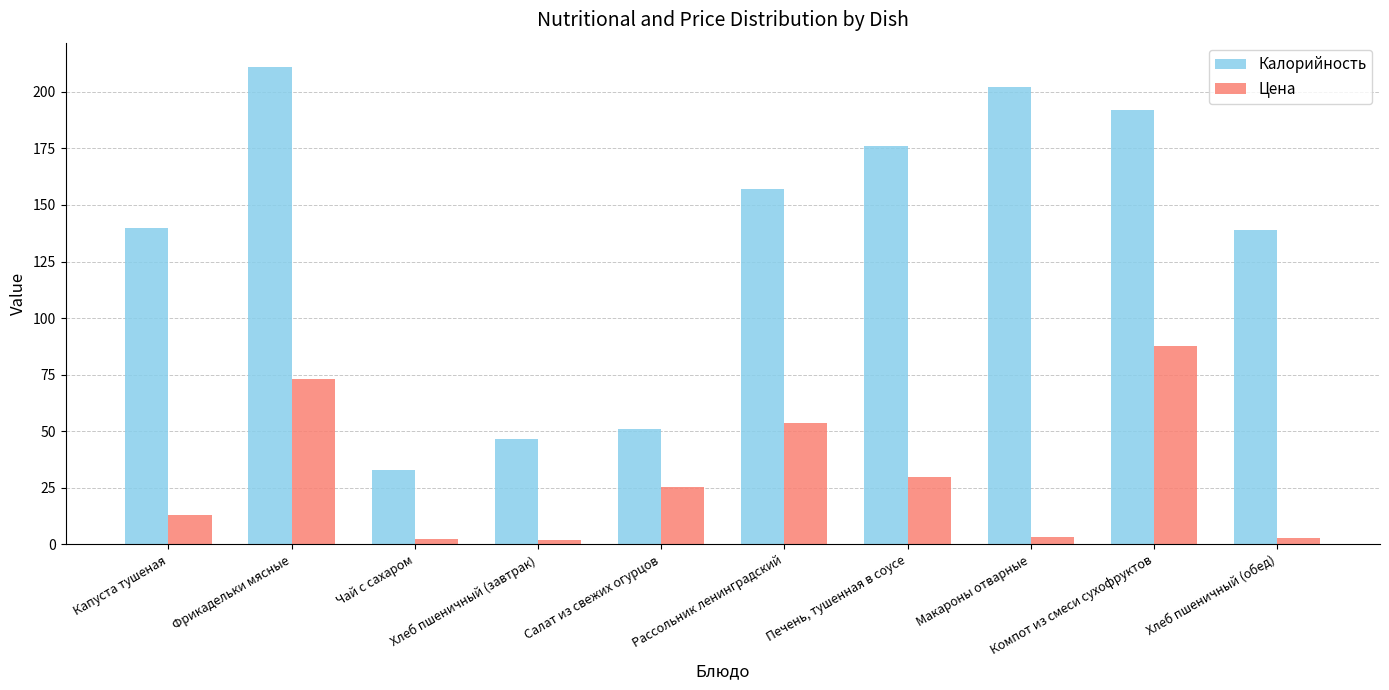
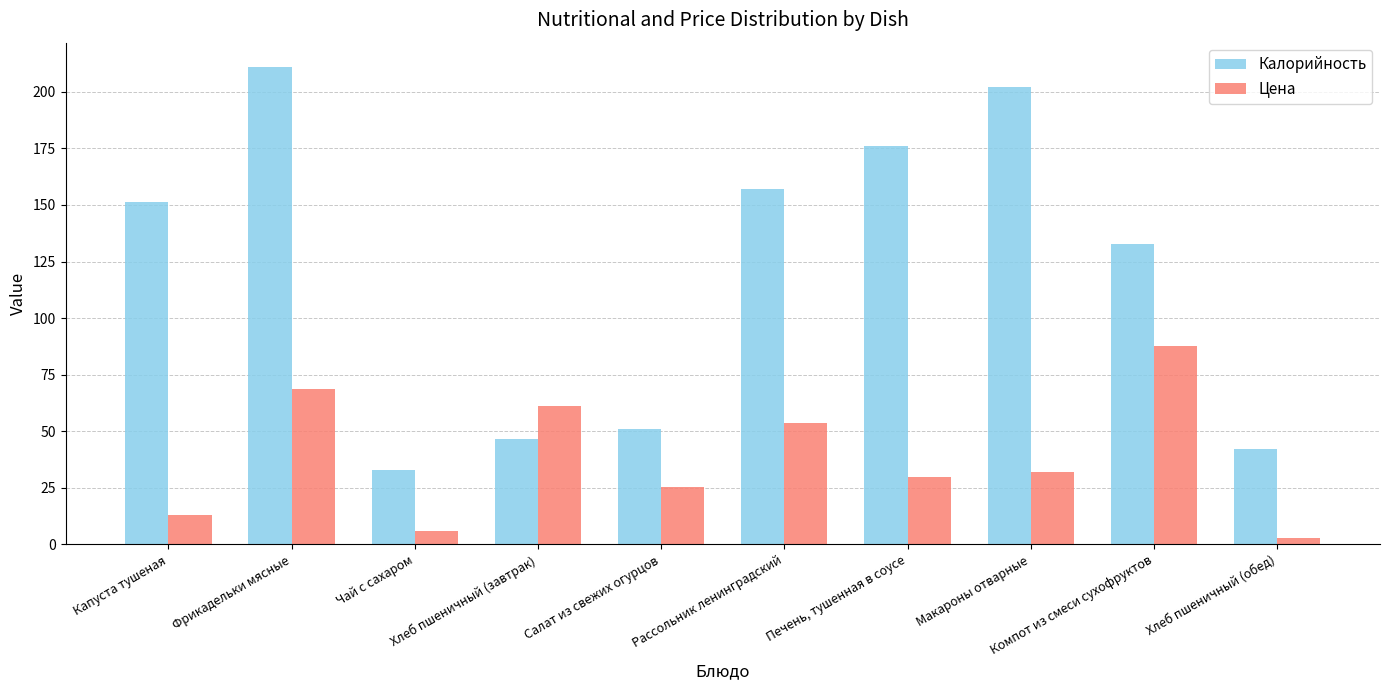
  {
    "Калорийность": {
-     "Капуста тушеная": 140,
+     "Капуста тушеная": 151,
      "Фрикадельки мясные": 211,
      "Чай с сахаром": 33,
      "Хлеб пшеничный (завтрак)": 47,
      "Салат из свежих огурцов": 51,
      "Рассольник ленинградский": 157,
      "Печень, тушенная в соусе": 176,
      "Макароны отварные": 202,
-     "Компот из смеси сухофруктов": 192,
-     "Хлеб пшеничный (обед)": 139
+     "Компот из смеси сухофруктов": 133,
+     "Хлеб пшеничный (обед)": 42
    },
    "Цена": {
      "Капуста тушеная": 13,
-     "Фрикадельки мясные": 73,
-     "Чай с сахаром": 2,
-     "Хлеб пшеничный (завтрак)": 2,
+     "Фрикадельки мясные": 69,
+     "Чай с сахаром": 6,
+     "Хлеб пшеничный (завтрак)": 61,
      "Салат из свежих огурцов": 25,
      "Рассольник ленинградский": 54,
      "Печень, тушенная в соусе": 30,
-     "Макароны отварные": 3,
+     "Макароны отварные": 32,
      "Компот из смеси сухофруктов": 88,
      "Хлеб пшеничный (обед)": 3
    }
  }
